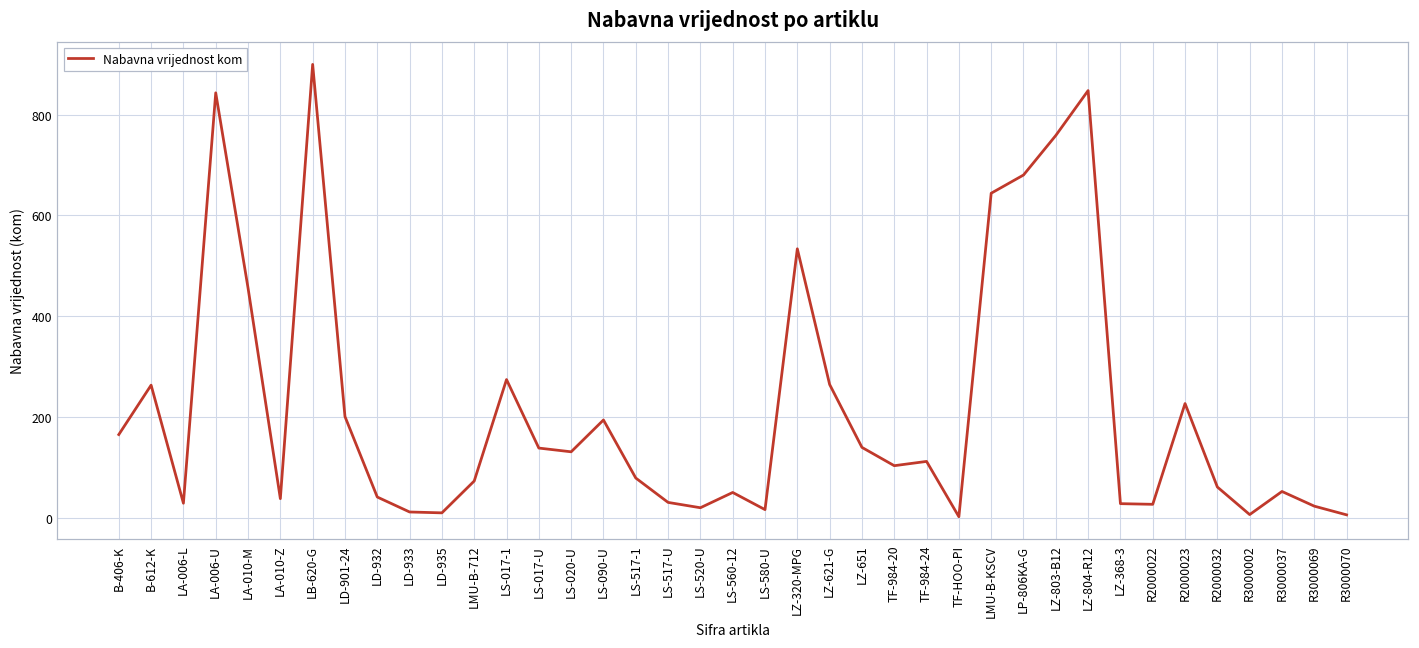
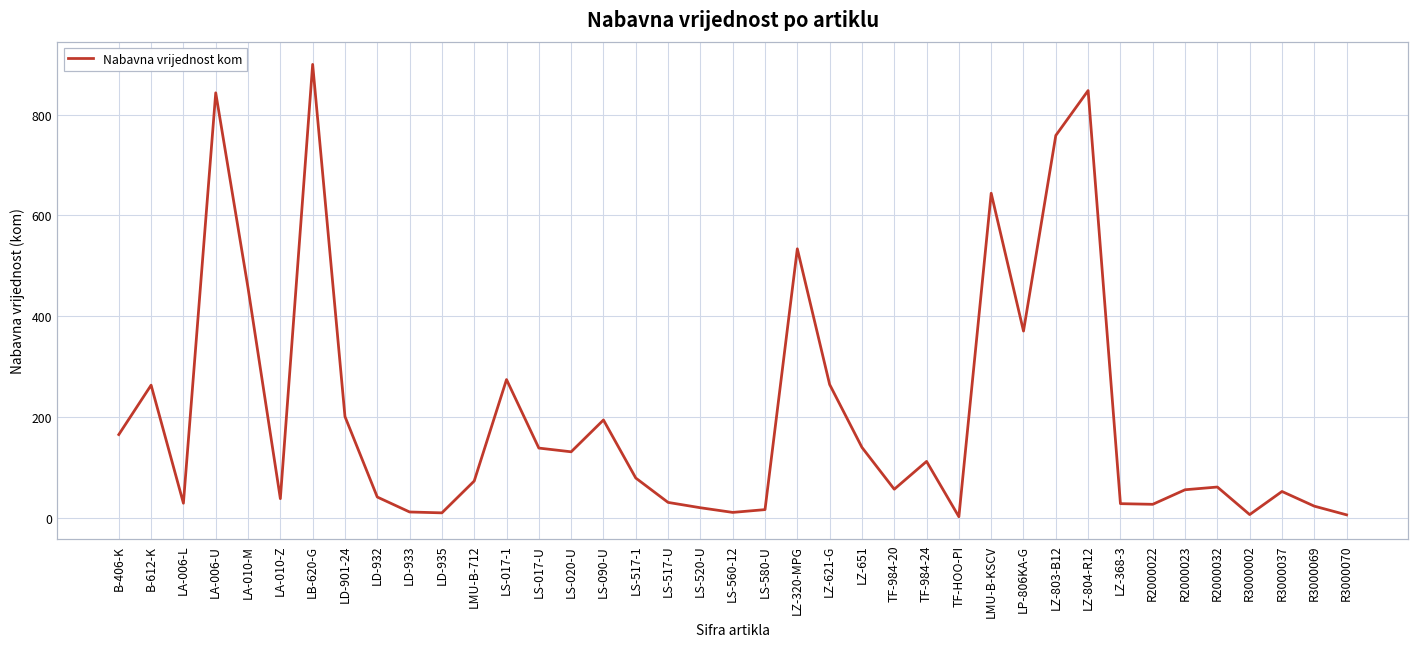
  {
    "B-406-K": 170,
    "B-612-K": 260,
    "LA-006-L": 30,
    "LA-006-U": 840,
    "LA-010-M": 460,
    "LA-010-Z": 40,
    "LB-620-G": 900,
    "LD-901-24": 200,
    "LD-932": 40,
    "LD-933": 10,
    "LD-935": 10,
    "LMU-B-712": 70,
    "LS-017-1": 270,
    "LS-017-U": 140,
    "LS-020-U": 130,
    "LS-090-U": 190,
    "LS-517-1": 80,
    "LS-517-U": 30,
    "LS-520-U": 20,
-   "LS-560-12": 50,
+   "LS-560-12": 10,
    "LS-580-U": 20,
    "LZ-320-MPG": 530,
    "LZ-621-G": 260,
    "LZ-651": 140,
-   "TF-984-20": 100,
+   "TF-984-20": 60,
    "TF-984-24": 110,
    "TF-HOO-PI": 0,
    "LMU-B-KSCV": 640,
-   "LP-806KA-G": 680,
+   "LP-806KA-G": 370,
    "LZ-803-B12": 760,
    "LZ-804-R12": 850,
    "LZ-368-3": 30,
    "R2000022": 30,
-   "R2000023": 230,
+   "R2000023": 60,
    "R2000032": 60,
    "R3000002": 10,
    "R3000037": 50,
    "R3000069": 20,
    "R3000070": 10
  }
